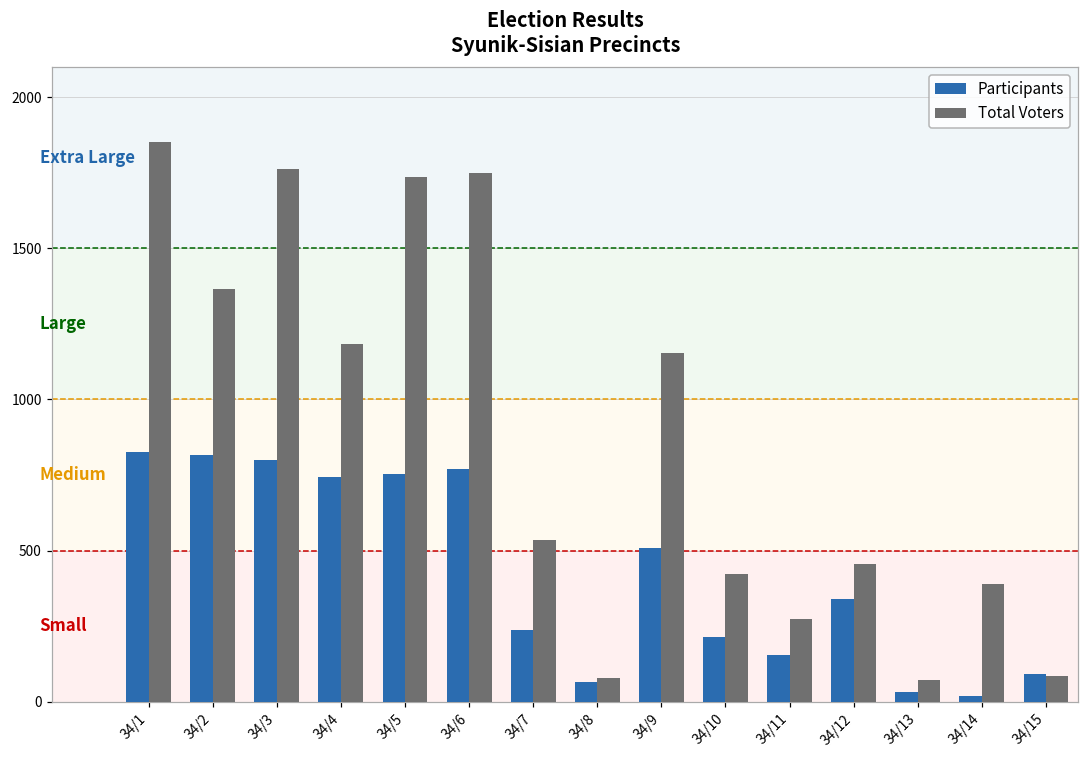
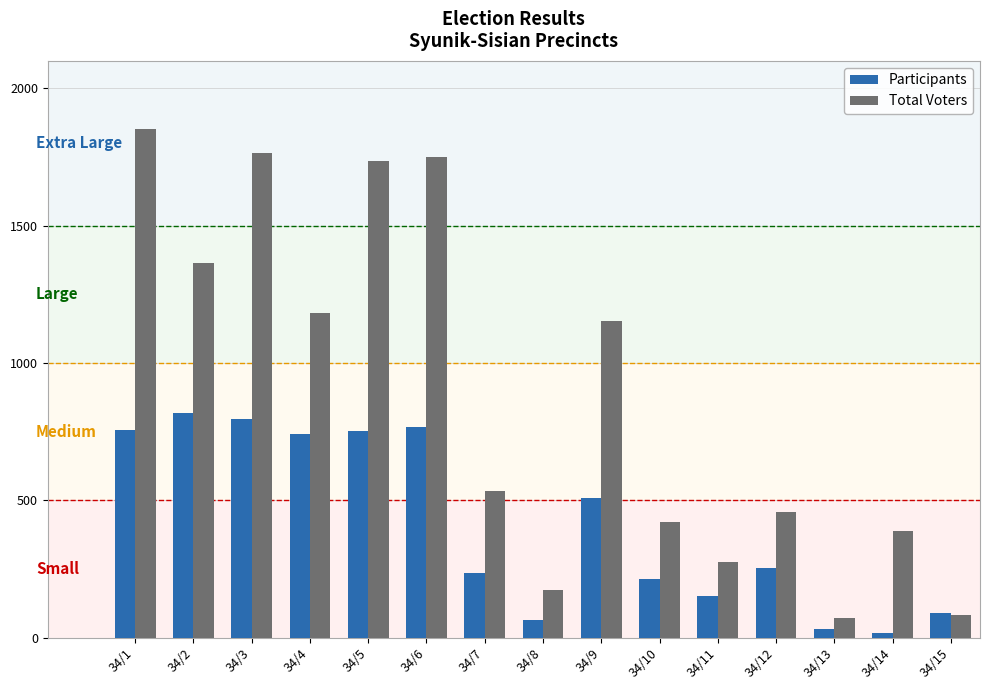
  {
    "Participants": {
-     "34/1": 830,
+     "34/1": 760,
      "34/2": 820,
      "34/3": 800,
      "34/4": 740,
      "34/5": 750,
      "34/6": 770,
      "34/7": 240,
      "34/8": 60,
      "34/9": 510,
      "34/10": 210,
      "34/11": 150,
-     "34/12": 340,
+     "34/12": 260,
      "34/13": 30,
      "34/14": 20,
      "34/15": 90
    },
    "Total Voters": {
      "34/1": 1850,
      "34/2": 1360,
      "34/3": 1760,
      "34/4": 1180,
      "34/5": 1740,
      "34/6": 1750,
      "34/7": 540,
-     "34/8": 80,
+     "34/8": 170,
      "34/9": 1150,
      "34/10": 420,
      "34/11": 280,
      "34/12": 460,
      "34/13": 70,
      "34/14": 390,
      "34/15": 80
    }
  }
